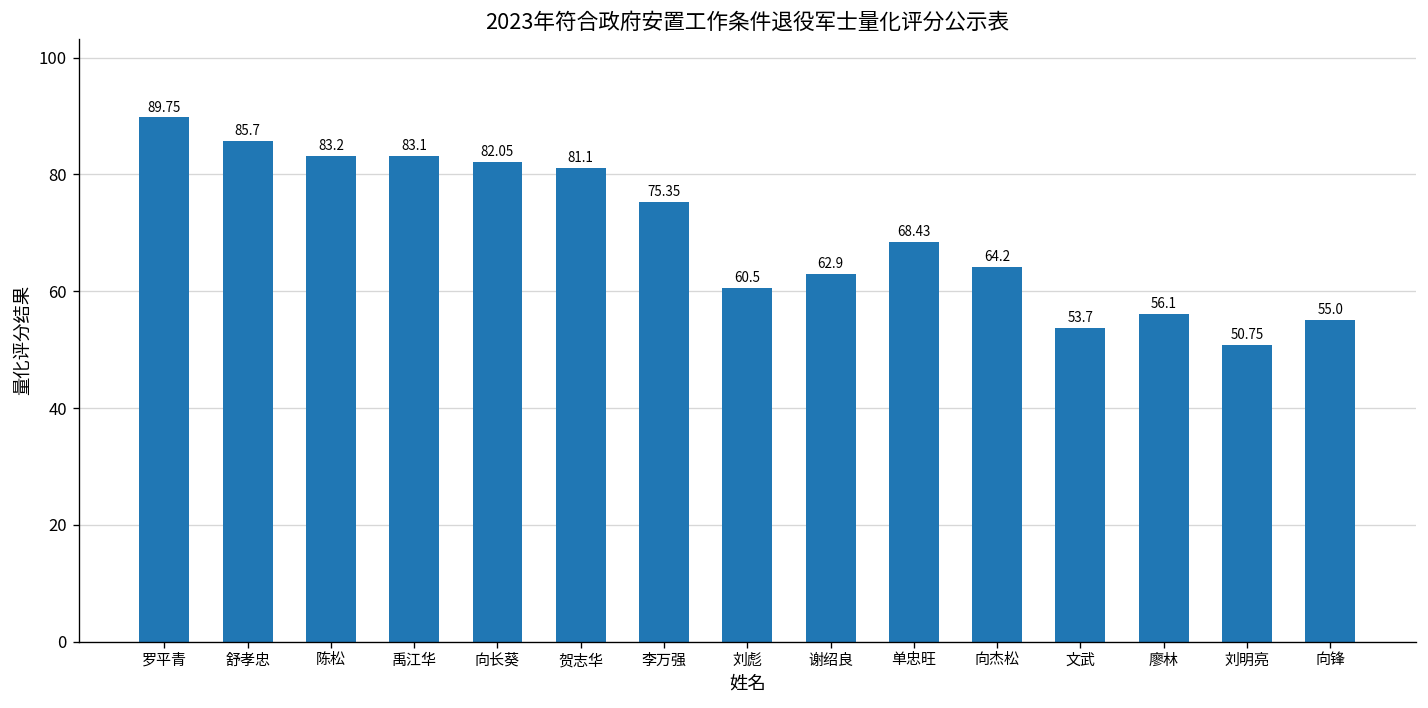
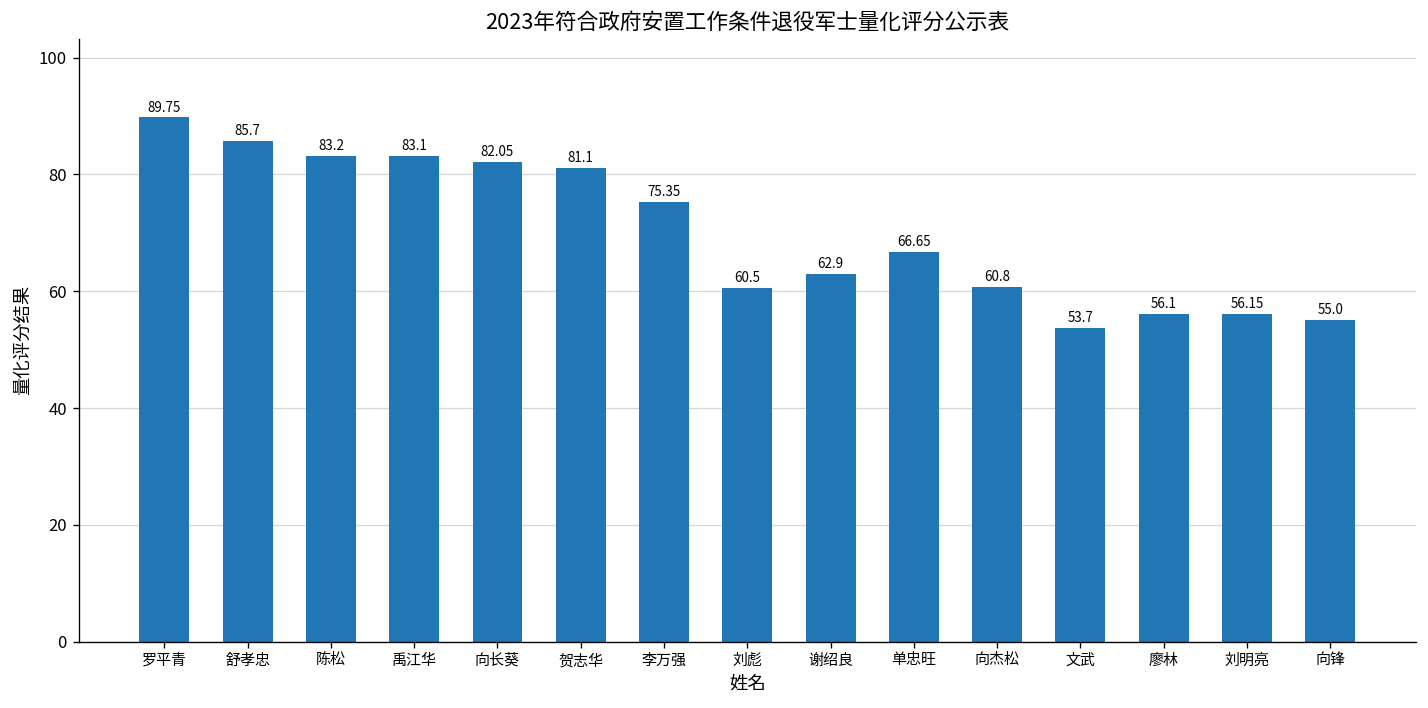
  {
    "罗平青": 89.75,
    "舒孝忠": 85.7,
    "陈松": 83.2,
    "禹江华": 83.1,
    "向长葵": 82.05,
    "贺志华": 81.1,
    "李万强": 75.35,
    "刘彪": 60.5,
    "谢绍良": 62.9,
-   "单忠旺": 68.43,
-   "向杰松": 64.2,
+   "单忠旺": 66.65,
+   "向杰松": 60.8,
    "文武": 53.7,
    "廖林": 56.1,
-   "刘明亮": 50.75,
+   "刘明亮": 56.15,
    "向锋": 55.0
  }
